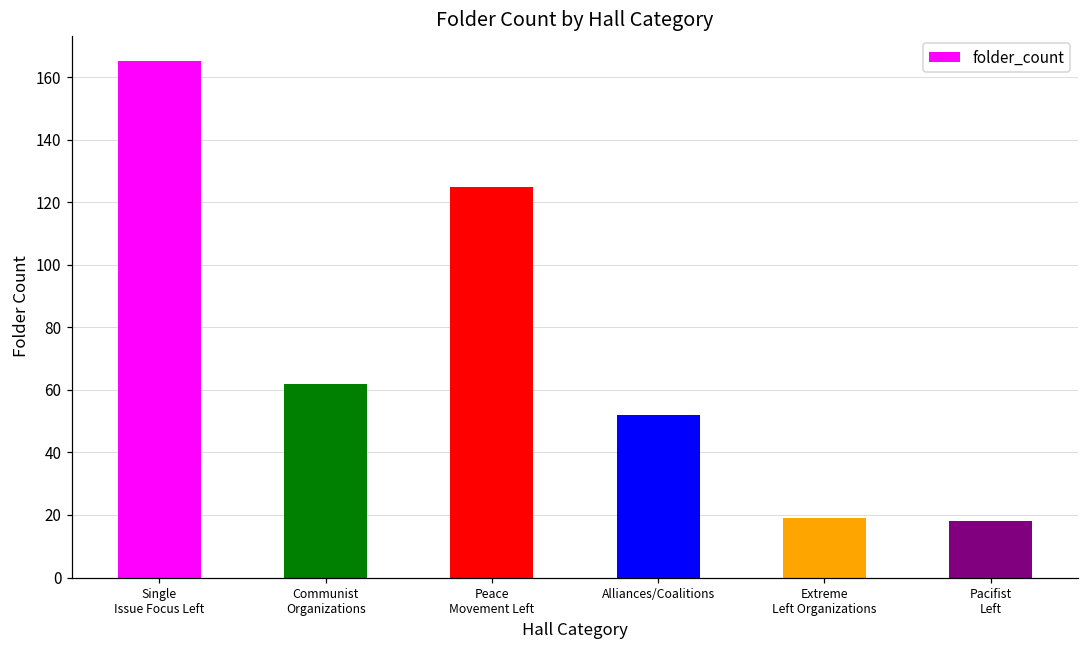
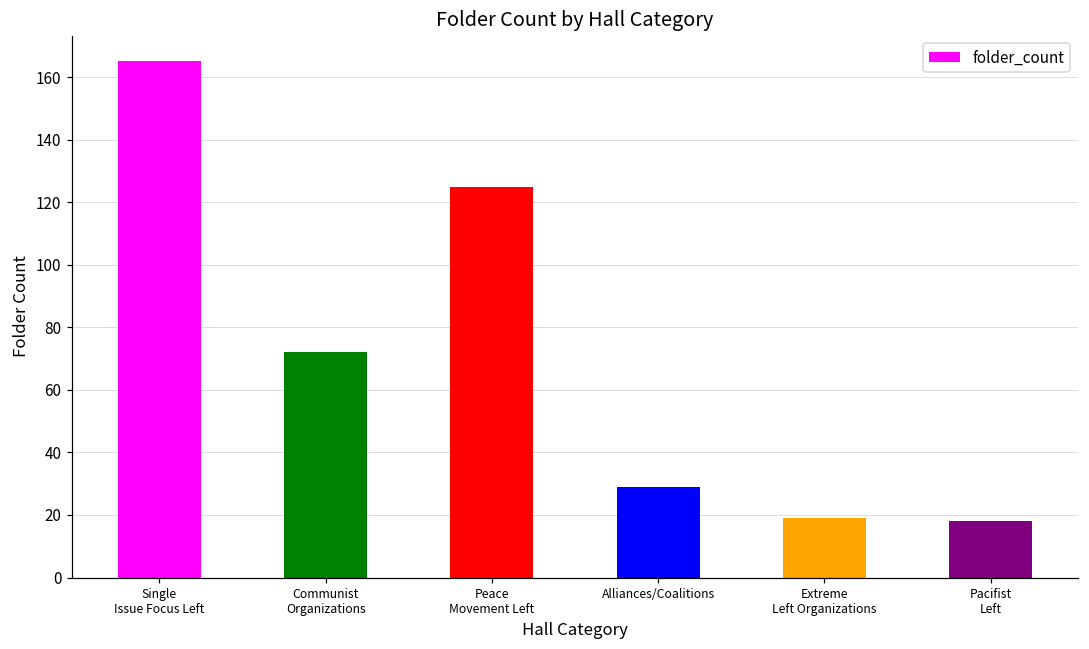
  {
    "Single Issue Focus Left": 165,
-   "Communist Organizations": 62,
+   "Communist Organizations": 72,
    "Peace Movement Left": 125,
-   "Alliances/Coalitions": 52,
+   "Alliances/Coalitions": 29,
    "Extreme Left Organizations": 19,
    "Pacifist Left": 18
  }
